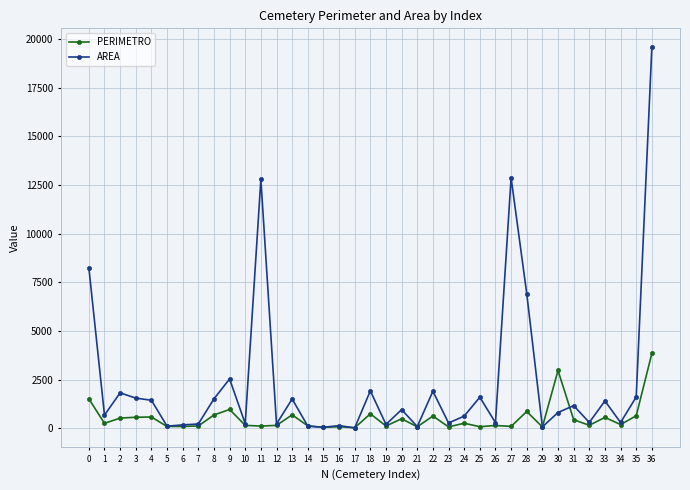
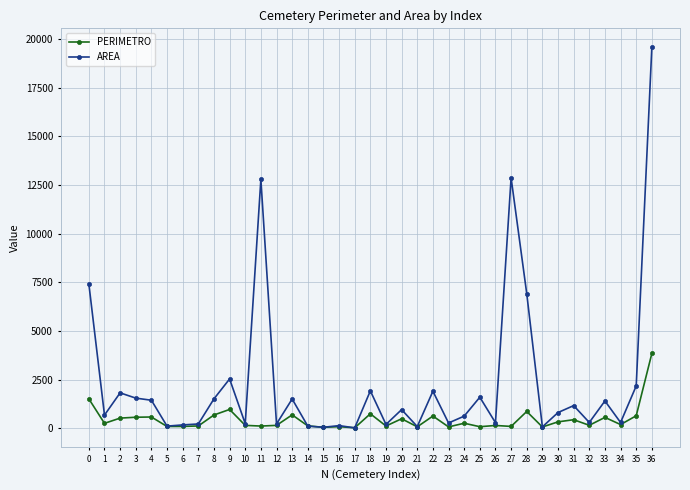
  {
    "PERIMETRO": {
      "0": 1500,
      "1": 300,
      "2": 500,
      "3": 600,
      "4": 600,
      "8": 700,
      "9": 1000,
      "11": 100,
      "13": 700,
      "18": 700,
      "20": 500,
      "22": 600,
      "23": 100,
      "24": 300,
      "25": 100,
      "26": 100,
      "27": 100,
      "28": 900,
-     "30": 3000,
+     "30": 300,
      "31": 400,
      "32": 200,
      "33": 600,
      "35": 600,
      "36": 3800
    },
    "AREA": {
-     "0": 8200,
+     "0": 7400,
      "1": 700,
      "2": 1800,
      "3": 1600,
      "4": 1400,
      "8": 1500,
      "9": 2500,
      "11": 12800,
      "13": 1500,
      "18": 1900,
      "20": 1000,
      "22": 1900,
      "23": 300,
      "24": 600,
      "25": 1600,
      "26": 300,
      "27": 12900,
      "28": 6900,
      "30": 800,
      "31": 1200,
      "32": 300,
      "33": 1400,
-     "35": 1600,
+     "35": 2200,
      "36": 19600
    }
  }
